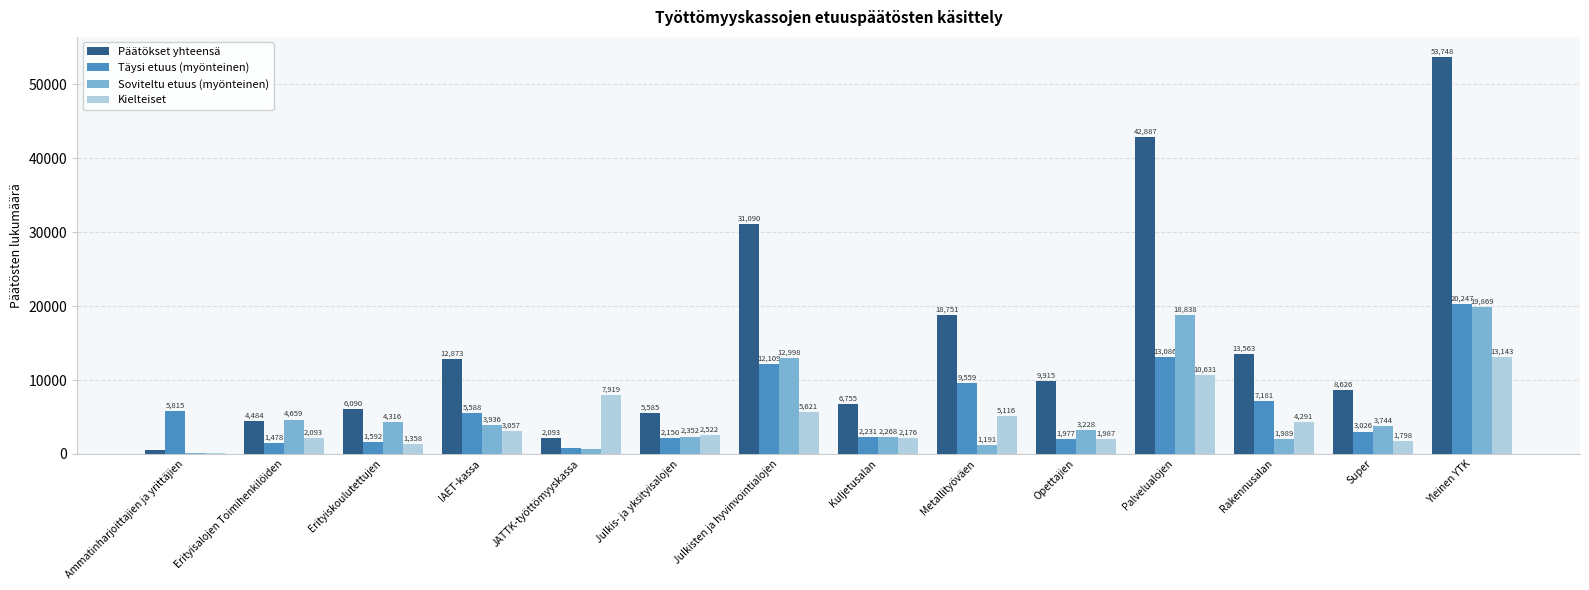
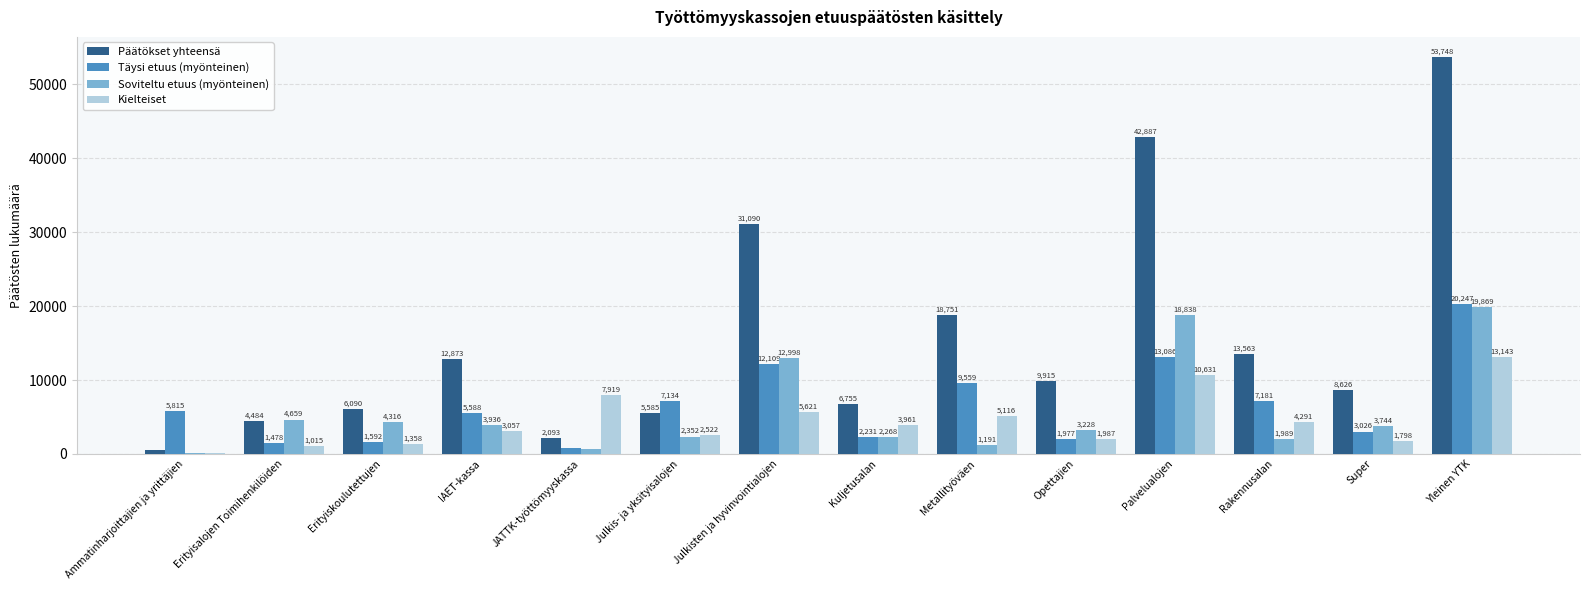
  {
    "Päätökset yhteensä": {
      "Erityisalojen Toimihenkilöiden": "4,484",
      "Erityiskoulutettujen": "6,090",
      "IAET-kassa": "12,873",
      "JATTK-työttömyyskassa": "2,093",
      "Julkis- ja yksityisalojen": "5,585",
      "Julkisten ja hyvinvointialojen": "31,090",
      "Kuljetusalan": "6,755",
      "Metallityöväen": "18,751",
      "Opettajien": "9,915",
      "Palvelualojen": "42,887",
      "Rakennusalan": "13,563",
      "Super": "8,626",
      "Yleinen YTK": "53,748"
    },
    "Täysi etuus (myönteinen)": {
      "Ammatinharjoittajien ja yrittäjien": "5,815",
      "Erityisalojen Toimihenkilöiden": "1,478",
      "Erityiskoulutettujen": "1,592",
      "IAET-kassa": "5,588",
-     "Julkis- ja yksityisalojen": "2,150",
+     "Julkis- ja yksityisalojen": "7,134",
      "Julkisten ja hyvinvointialojen": "12,109",
      "Kuljetusalan": "2,231",
      "Metallityöväen": "9,559",
      "Opettajien": "1,977",
      "Palvelualojen": "13,086",
      "Rakennusalan": "7,181",
      "Super": "3,026",
      "Yleinen YTK": "20,247"
    },
    "Soviteltu etuus (myönteinen)": {
      "Erityisalojen Toimihenkilöiden": "4,659",
      "Erityiskoulutettujen": "4,316",
      "IAET-kassa": "3,936",
      "Julkis- ja yksityisalojen": "2,352",
      "Julkisten ja hyvinvointialojen": "12,998",
      "Kuljetusalan": "2,268",
      "Metallityöväen": "1,191",
      "Opettajien": "3,228",
      "Palvelualojen": "18,838",
      "Rakennusalan": "1,989",
      "Super": "3,744",
      "Yleinen YTK": "19,869"
    },
    "Kielteiset": {
-     "Erityisalojen Toimihenkilöiden": "2,093",
+     "Erityisalojen Toimihenkilöiden": "1,015",
      "Erityiskoulutettujen": "1,358",
      "IAET-kassa": "3,057",
      "JATTK-työttömyyskassa": "7,919",
      "Julkis- ja yksityisalojen": "2,522",
      "Julkisten ja hyvinvointialojen": "5,621",
-     "Kuljetusalan": "2,176",
+     "Kuljetusalan": "3,961",
      "Metallityöväen": "5,116",
      "Opettajien": "1,987",
      "Palvelualojen": "10,631",
      "Rakennusalan": "4,291",
      "Super": "1,798",
      "Yleinen YTK": "13,143"
    }
  }
